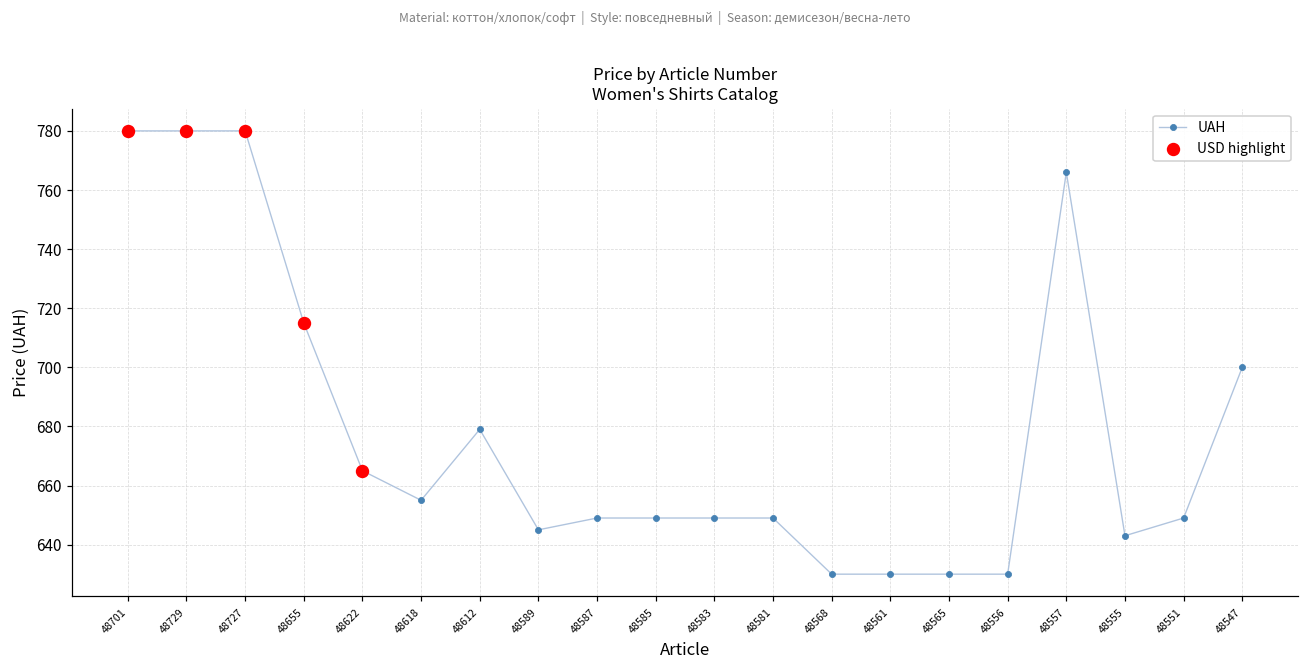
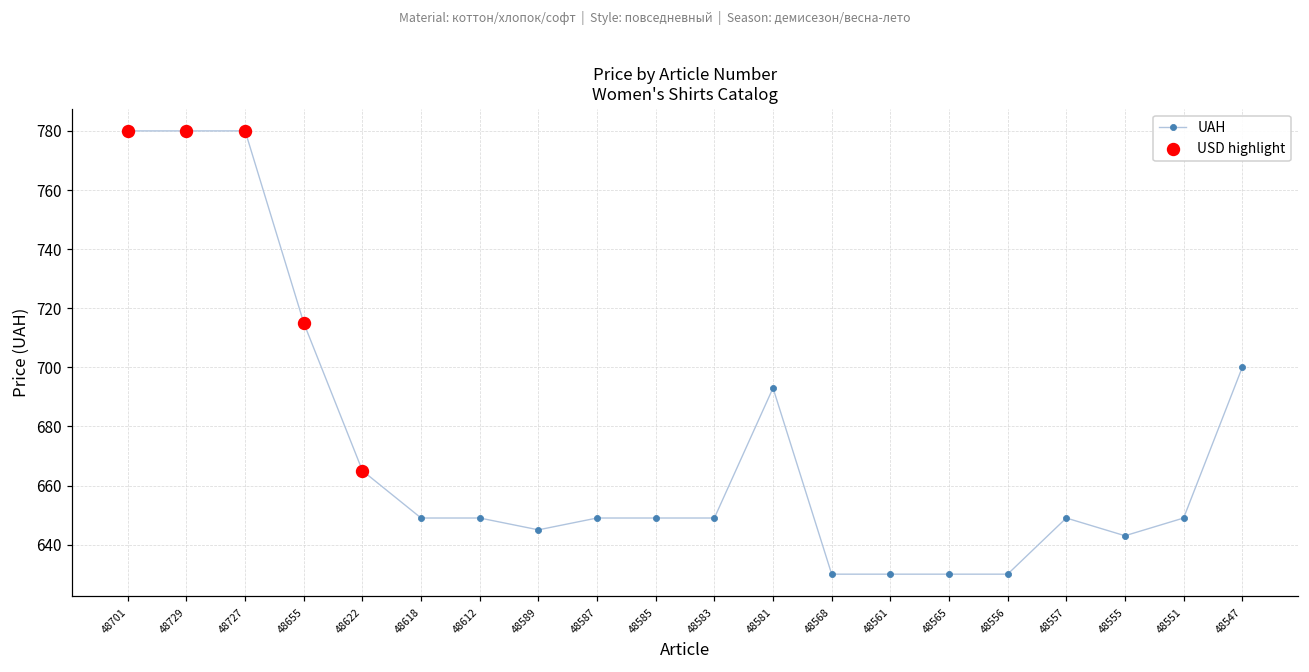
  {
    "UAH": {
-     "48618": 655,
-     "48612": 679,
+     "48618": 649,
+     "48612": 649,
      "48589": 645,
      "48587": 649,
      "48585": 649,
      "48583": 649,
-     "48581": 649,
+     "48581": 693,
      "48568": 630,
      "48561": 630,
      "48565": 630,
      "48556": 630,
-     "48557": 766,
+     "48557": 649,
      "48555": 643,
      "48551": 649,
      "48547": 700
    }
  }
